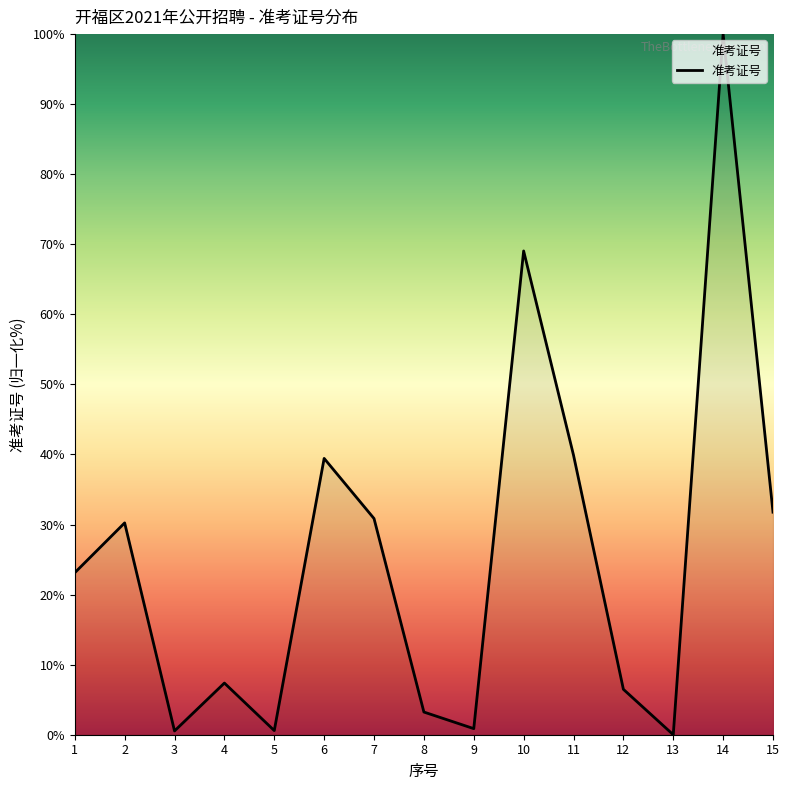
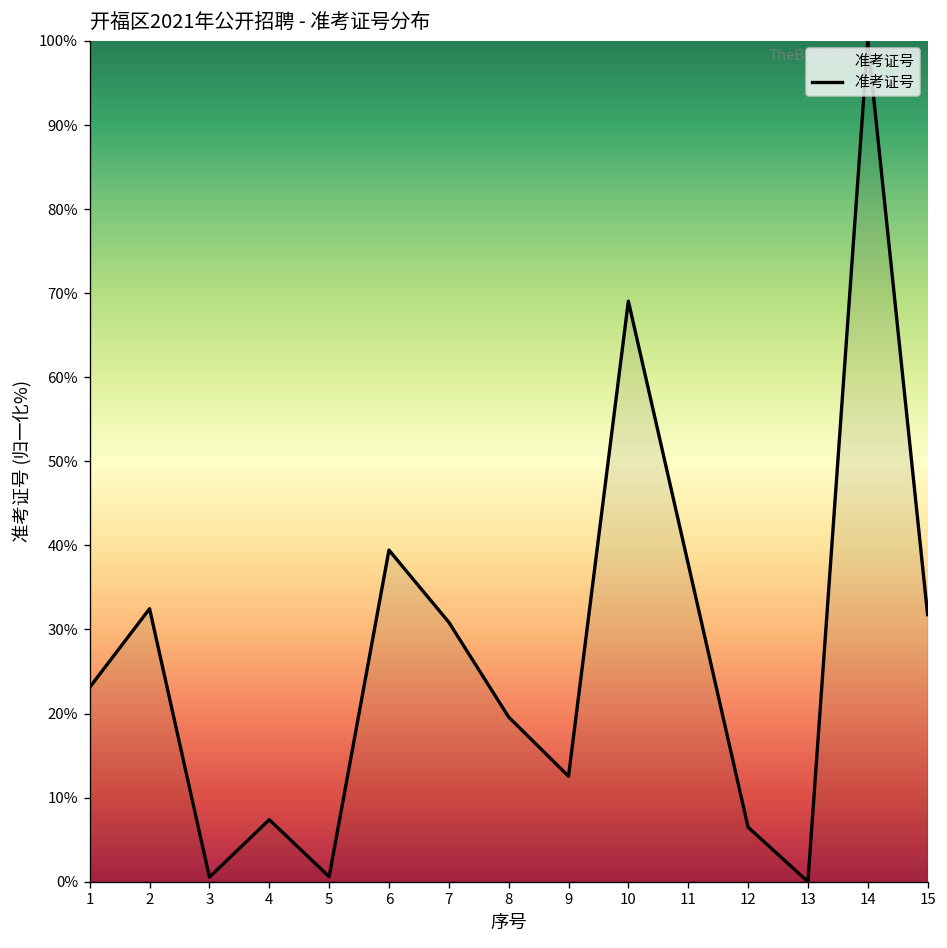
  {
    "1": "23%",
-   "2": "30%",
+   "2": "32%",
    "3": "1%",
    "4": "7%",
    "5": "1%",
    "6": "39%",
    "7": "31%",
-   "8": "3%",
-   "9": "1%",
+   "8": "20%",
+   "9": "13%",
    "10": "69%",
-   "11": "40%",
+   "11": "38%",
    "12": "6%",
    "13": "0%",
    "14": "100%",
    "15": "32%"
  }
